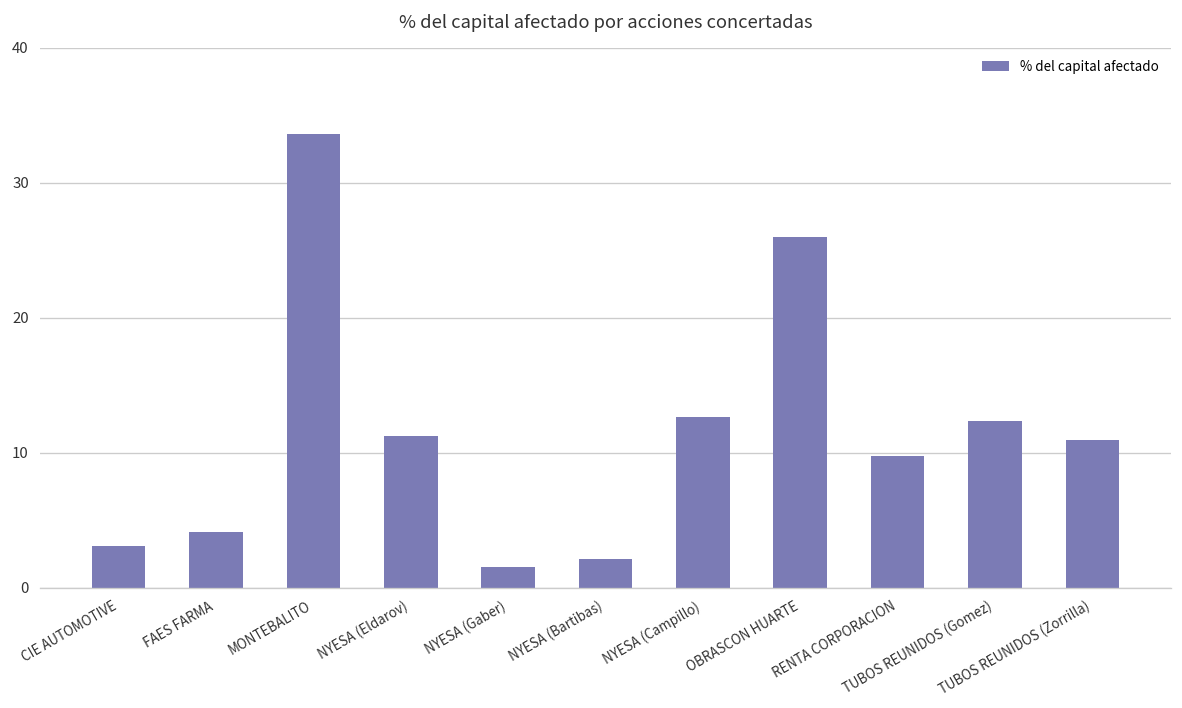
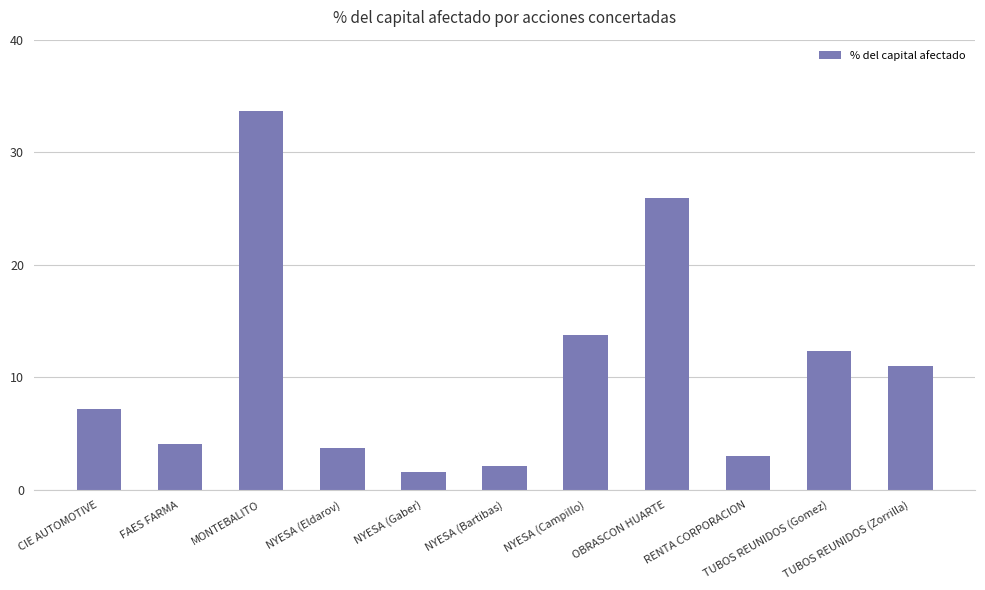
  {
-   "CIE AUTOMOTIVE": 3.1,
+   "CIE AUTOMOTIVE": 7.2,
    "FAES FARMA": 4.1,
    "MONTEBALITO": 33.6,
-   "NYESA (Eldarov)": 11.3,
+   "NYESA (Eldarov)": 3.7,
    "NYESA (Gaber)": 1.6,
    "NYESA (Bartibas)": 2.2,
-   "NYESA (Campillo)": 12.6,
+   "NYESA (Campillo)": 13.8,
    "OBRASCON HUARTE": 26.0,
-   "RENTA CORPORACION": 9.7,
+   "RENTA CORPORACION": 3.0,
    "TUBOS REUNIDOS (Gomez)": 12.3,
    "TUBOS REUNIDOS (Zorrilla)": 11.0
  }
